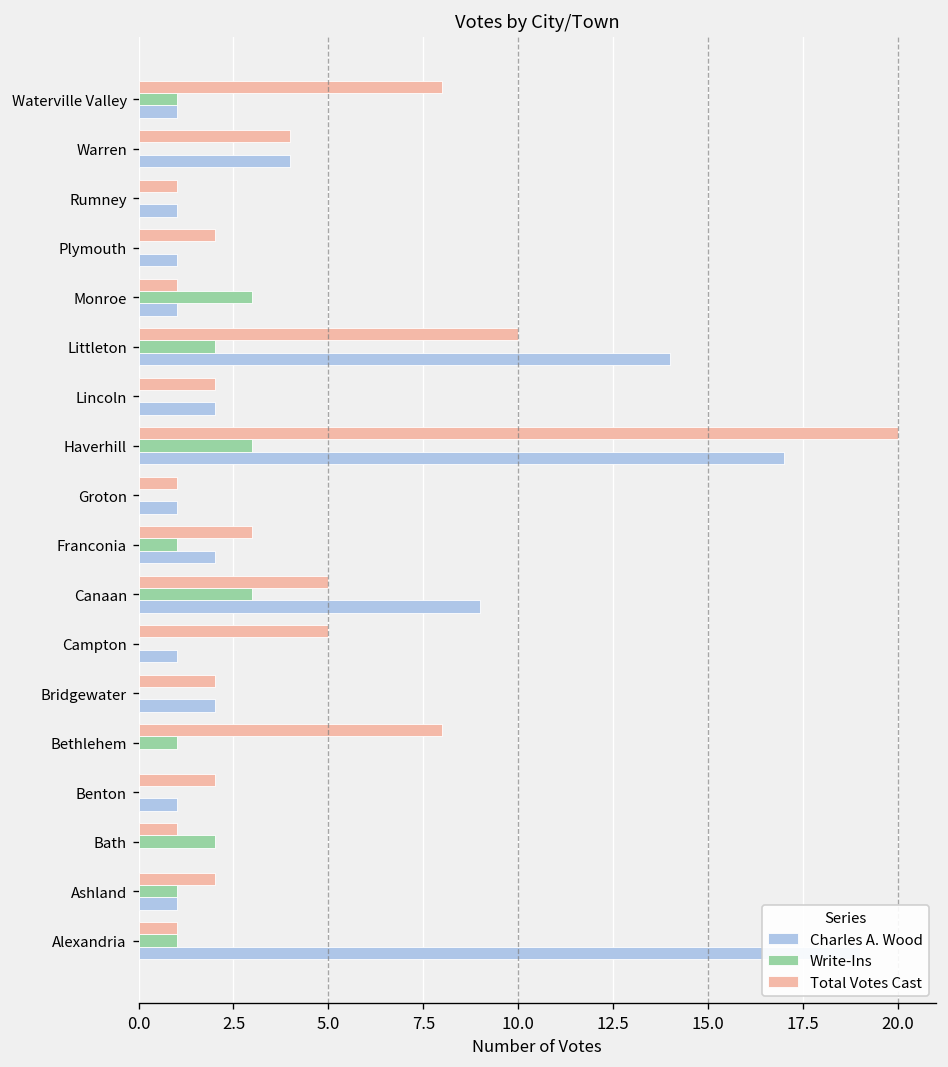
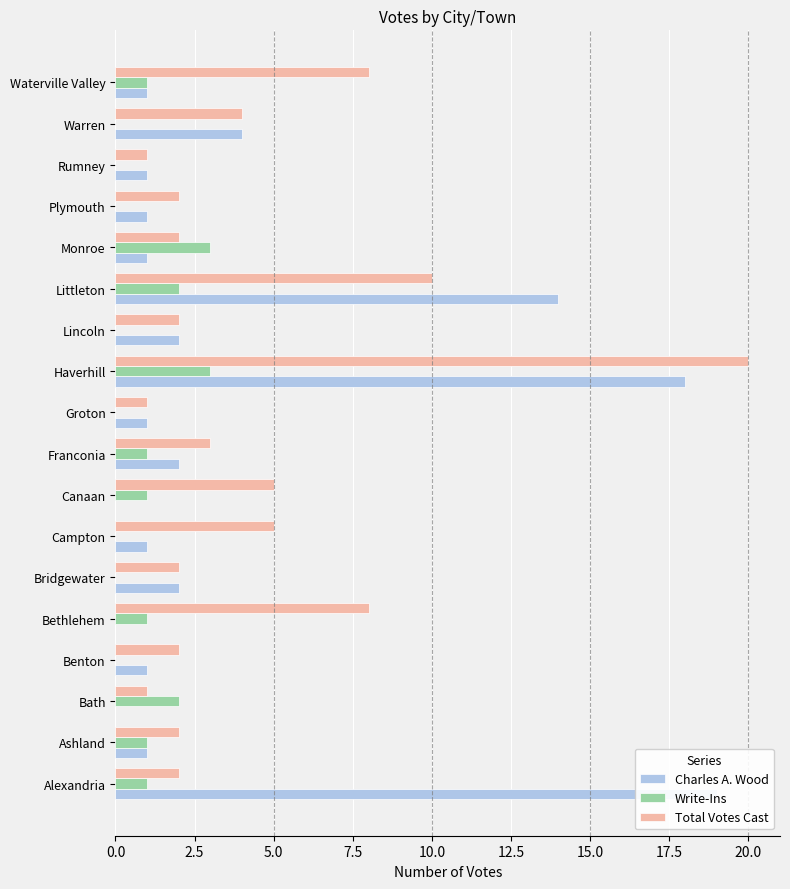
  {
    "Charles A. Wood": {
      "Waterville Valley": 1,
      "Warren": 4,
      "Rumney": 1,
      "Plymouth": 1,
      "Monroe": 1,
      "Littleton": 14,
      "Lincoln": 2,
-     "Haverhill": 17,
+     "Haverhill": 18,
      "Groton": 1,
      "Franconia": 2,
-     "Canaan": 9,
+     "Canaan": 0,
      "Campton": 1,
      "Bridgewater": 2,
      "Bethlehem": 0,
      "Benton": 1,
      "Bath": 0,
      "Ashland": 1
    },
    "Write-Ins": {
      "Waterville Valley": 1,
      "Warren": 0,
      "Rumney": 0,
      "Plymouth": 0,
      "Monroe": 3,
      "Littleton": 2,
      "Lincoln": 0,
      "Haverhill": 3,
      "Groton": 0,
      "Franconia": 1,
-     "Canaan": 3,
+     "Canaan": 1,
      "Campton": 0,
      "Bridgewater": 0,
      "Bethlehem": 1,
      "Benton": 0,
      "Bath": 2,
      "Ashland": 1,
      "Alexandria": 1
    },
    "Total Votes Cast": {
      "Waterville Valley": 8,
      "Warren": 4,
      "Rumney": 1,
      "Plymouth": 2,
-     "Monroe": 1,
+     "Monroe": 2,
      "Littleton": 10,
      "Lincoln": 2,
      "Haverhill": 20,
      "Groton": 1,
      "Franconia": 3,
      "Canaan": 5,
      "Campton": 5,
      "Bridgewater": 2,
      "Bethlehem": 8,
      "Benton": 2,
      "Bath": 1,
      "Ashland": 2,
-     "Alexandria": 1
+     "Alexandria": 2
    }
  }
